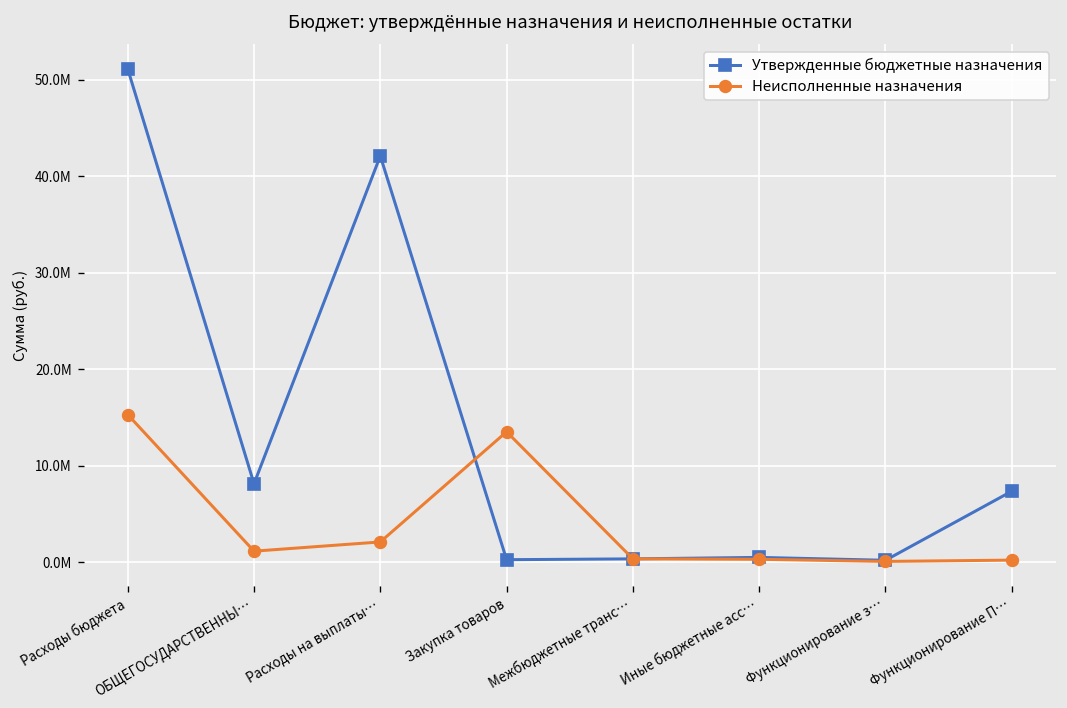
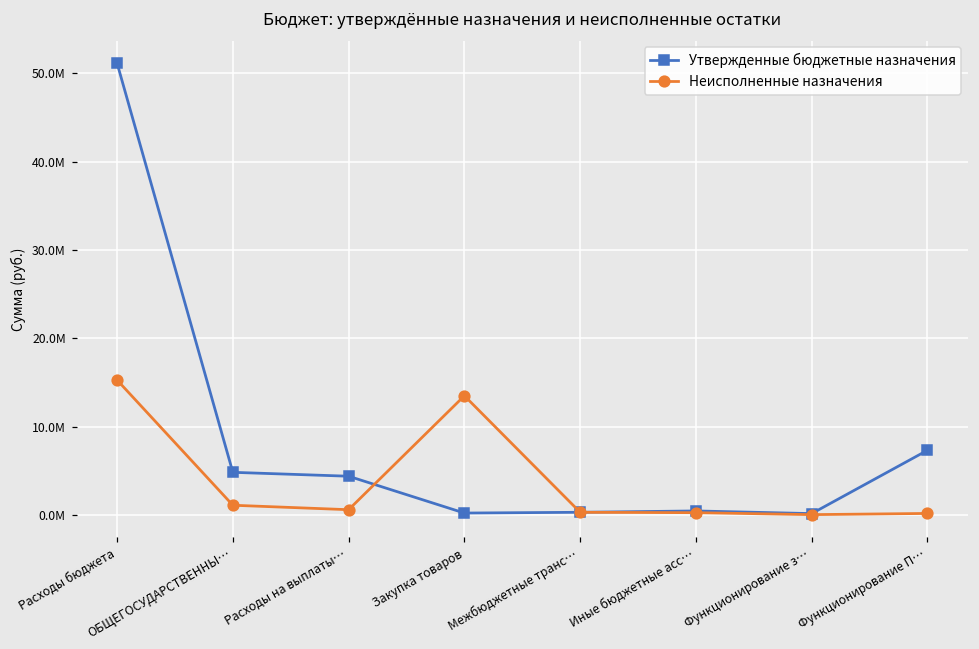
  {
    "Утвержденные бюджетные назначения": {
      "Расходы бюджета": 51000000,
-     "ОБЩЕГОСУДАРСТВЕННЫ…": 8000000,
-     "Расходы на выплаты…": 42000000,
+     "ОБЩЕГОСУДАРСТВЕННЫ…": 5000000,
+     "Расходы на выплаты…": 4000000,
      "Закупка товаров": 0,
      "Функционирование П…": 7000000
    },
    "Неисполненные назначения": {
      "Расходы бюджета": 15000000,
      "ОБЩЕГОСУДАРСТВЕННЫ…": 1000000,
-     "Расходы на выплаты…": 2000000,
+     "Расходы на выплаты…": 1000000,
      "Закупка товаров": 14000000,
      "Функционирование П…": 0
    }
  }
